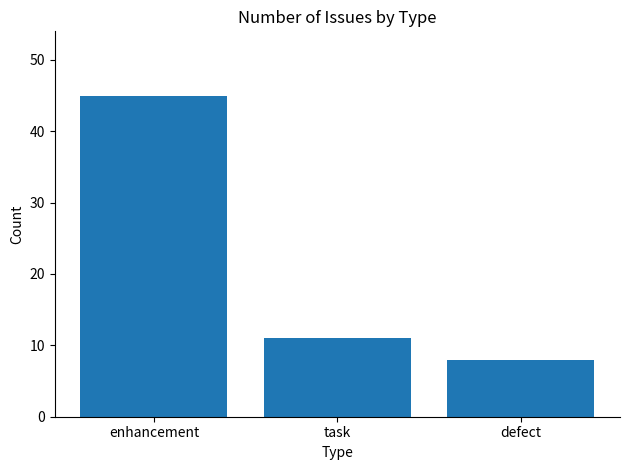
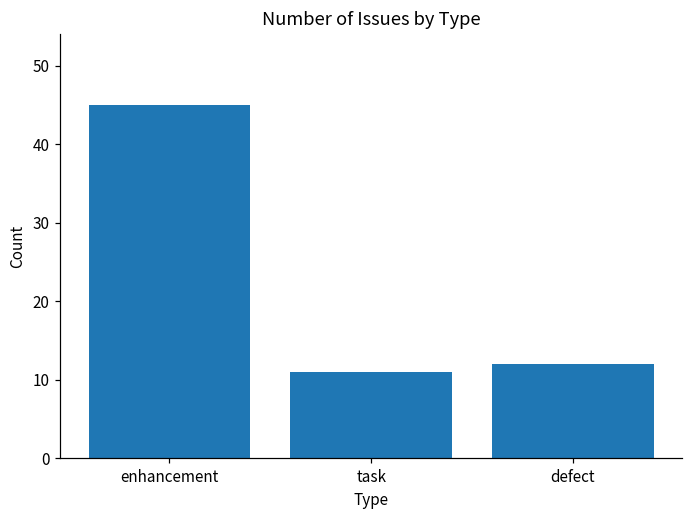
  {
    "enhancement": 45,
    "task": 11,
-   "defect": 8
+   "defect": 12
  }
